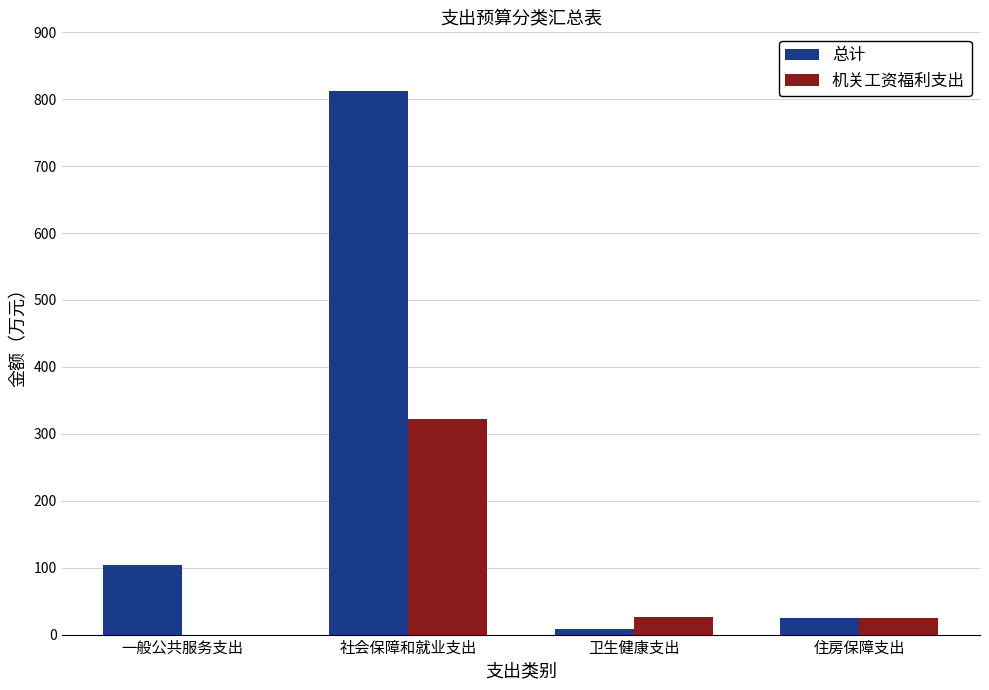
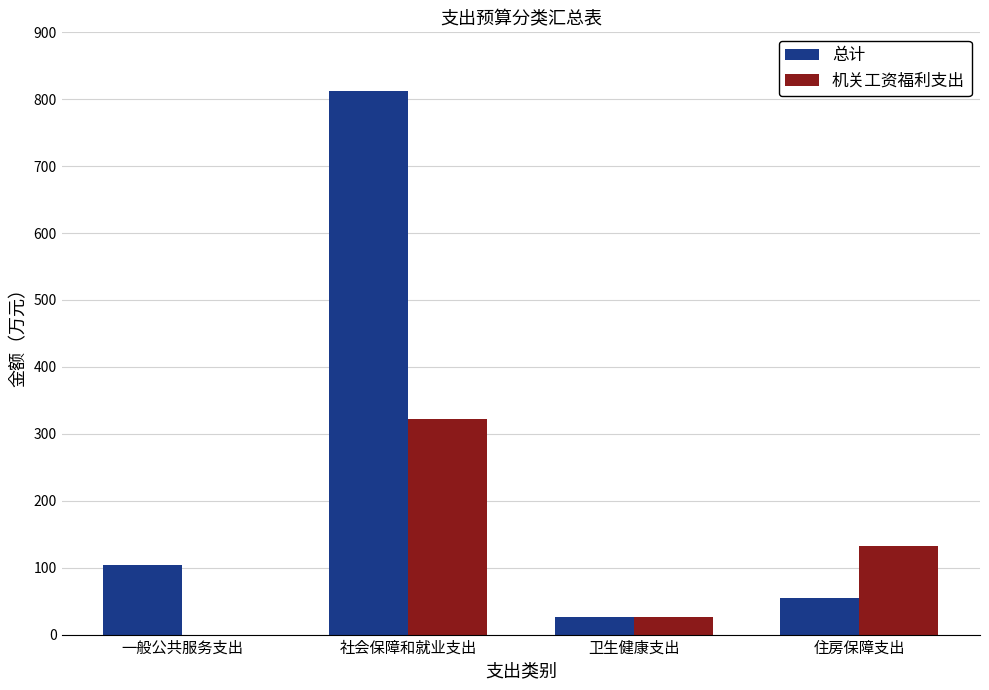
  {
    "总计": {
      "一般公共服务支出": 100,
      "社会保障和就业支出": 810,
-     "卫生健康支出": 10,
-     "住房保障支出": 30
+     "卫生健康支出": 30,
+     "住房保障支出": 50
    },
    "机关工资福利支出": {
      "一般公共服务支出": 0,
      "社会保障和就业支出": 320,
      "卫生健康支出": 30,
-     "住房保障支出": 30
+     "住房保障支出": 130
    }
  }
